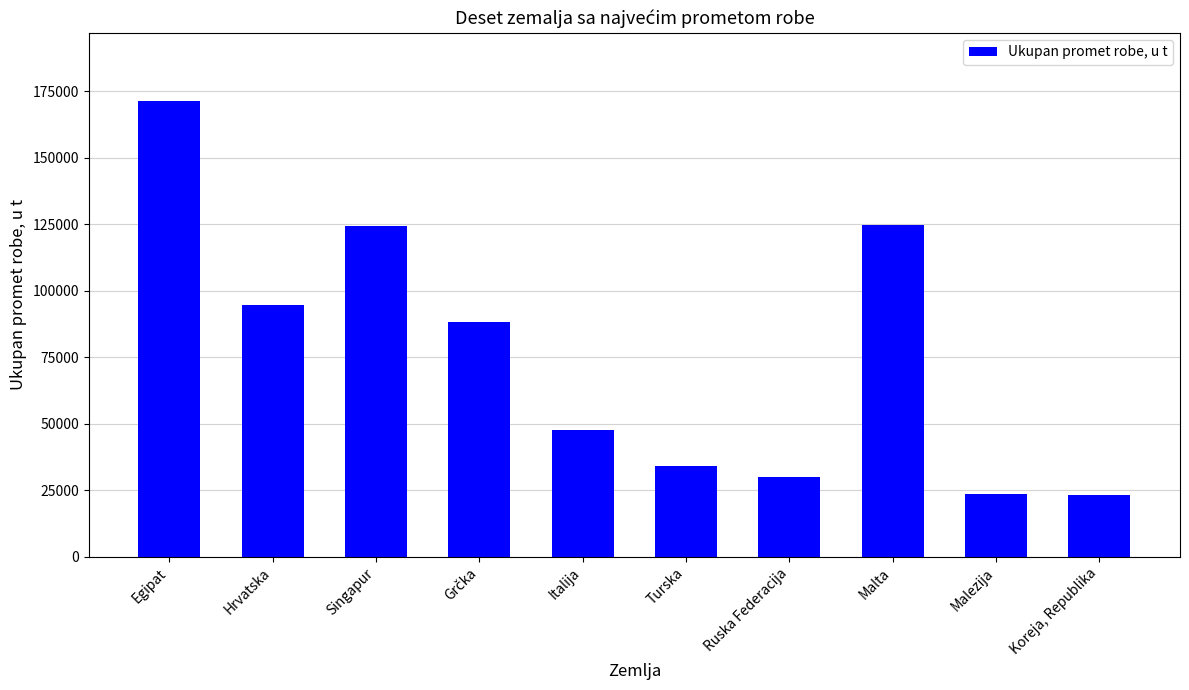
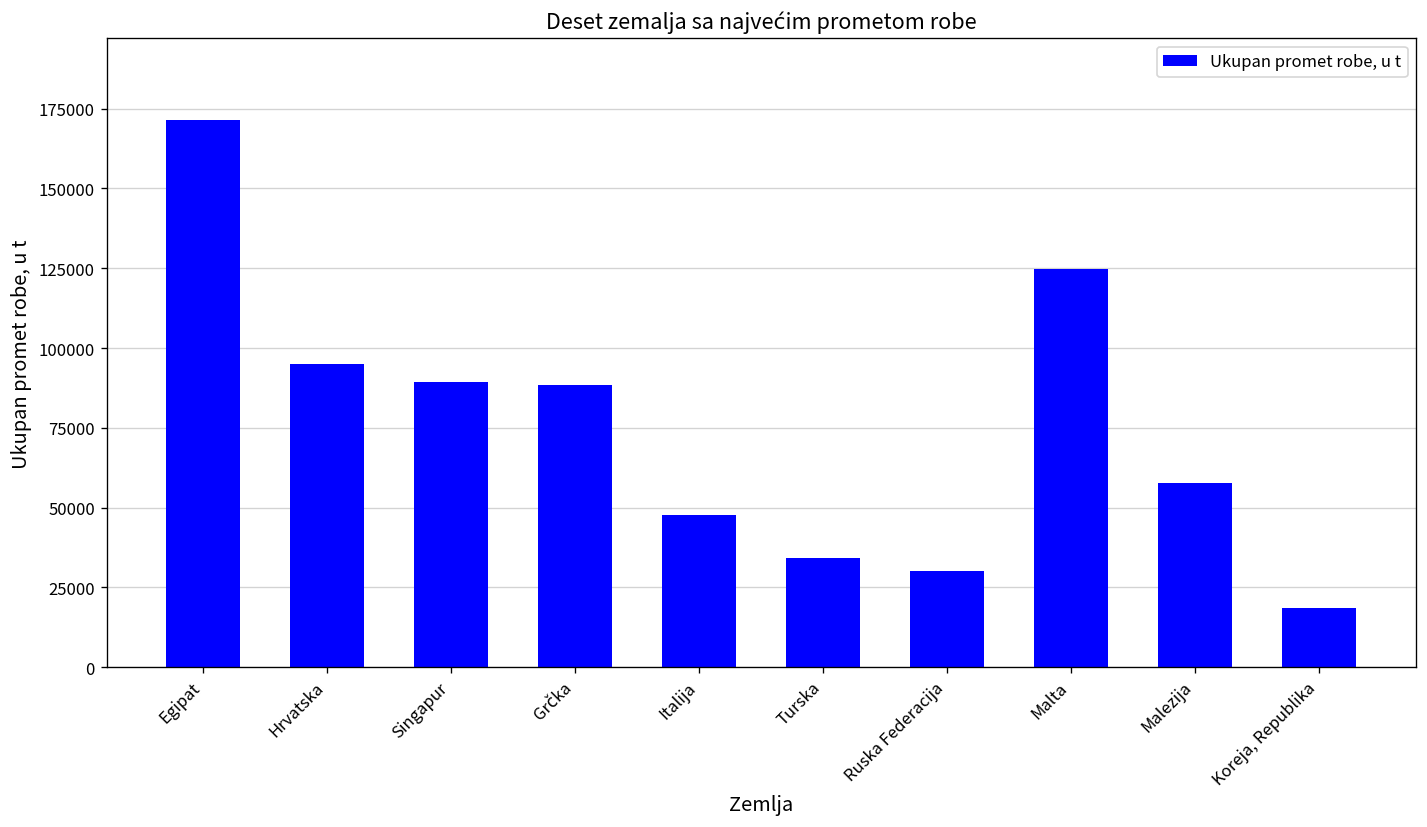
  {
    "Egipat": 171000,
    "Hrvatska": 95000,
-   "Singapur": 124000,
+   "Singapur": 89000,
    "Grčka": 88000,
    "Italija": 48000,
    "Turska": 34000,
    "Ruska Federacija": 30000,
    "Malta": 125000,
-   "Malezija": 24000,
-   "Koreja, Republika": 23000
+   "Malezija": 58000,
+   "Koreja, Republika": 19000
  }
